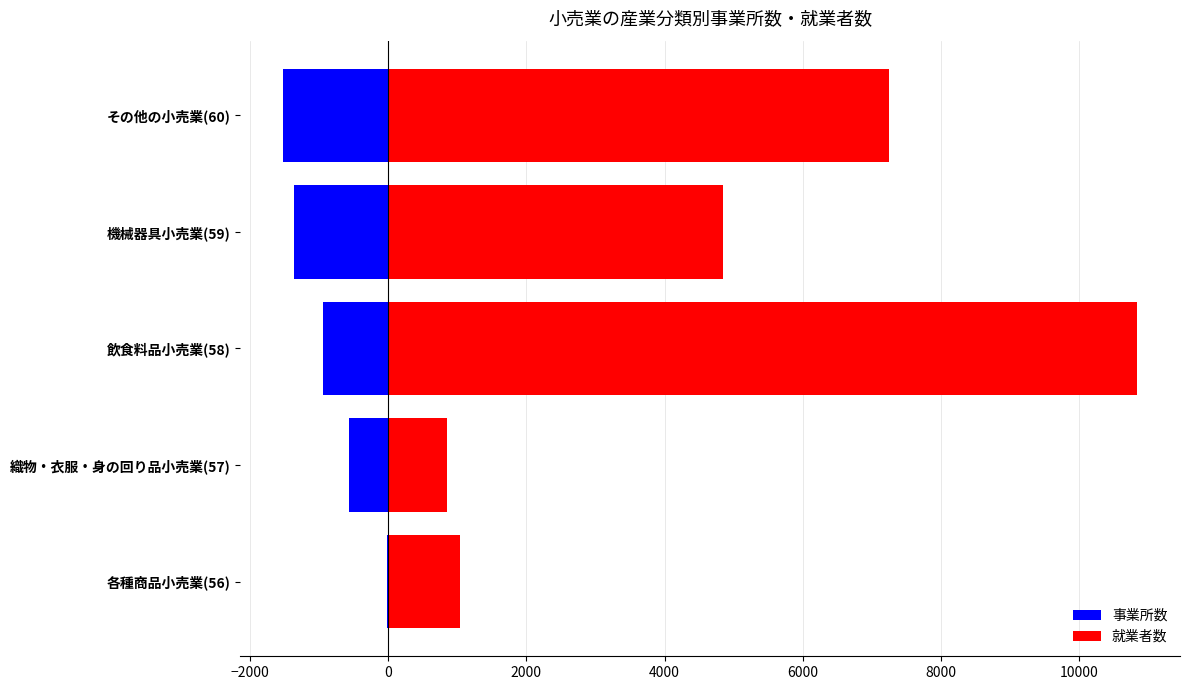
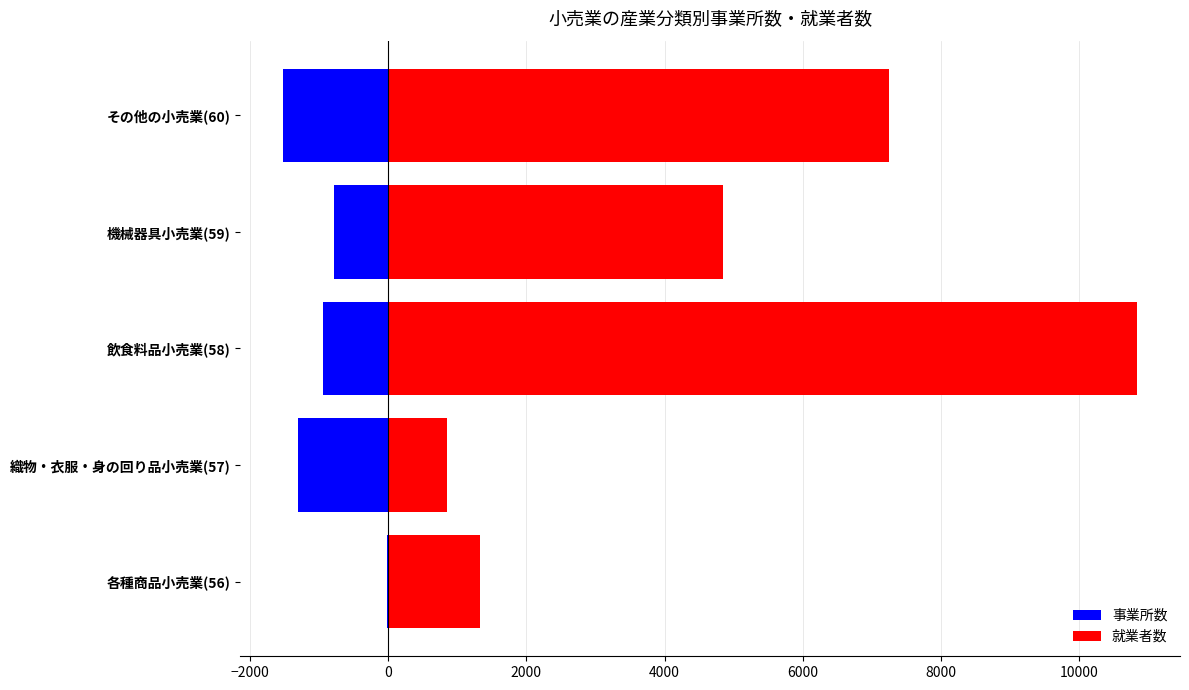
  {
    "事業所数": {
      "その他の小売業(60)": -1500,
-     "機械器具小売業(59)": -1400,
+     "機械器具小売業(59)": -800,
      "飲食料品小売業(58)": -900,
-     "織物・衣服・身の回り品小売業(57)": -600
+     "織物・衣服・身の回り品小売業(57)": -1300
    },
    "就業者数": {
      "その他の小売業(60)": 7200,
      "機械器具小売業(59)": 4800,
      "飲食料品小売業(58)": 10800,
      "織物・衣服・身の回り品小売業(57)": 900,
-     "各種商品小売業(56)": 1000
+     "各種商品小売業(56)": 1300
    }
  }
